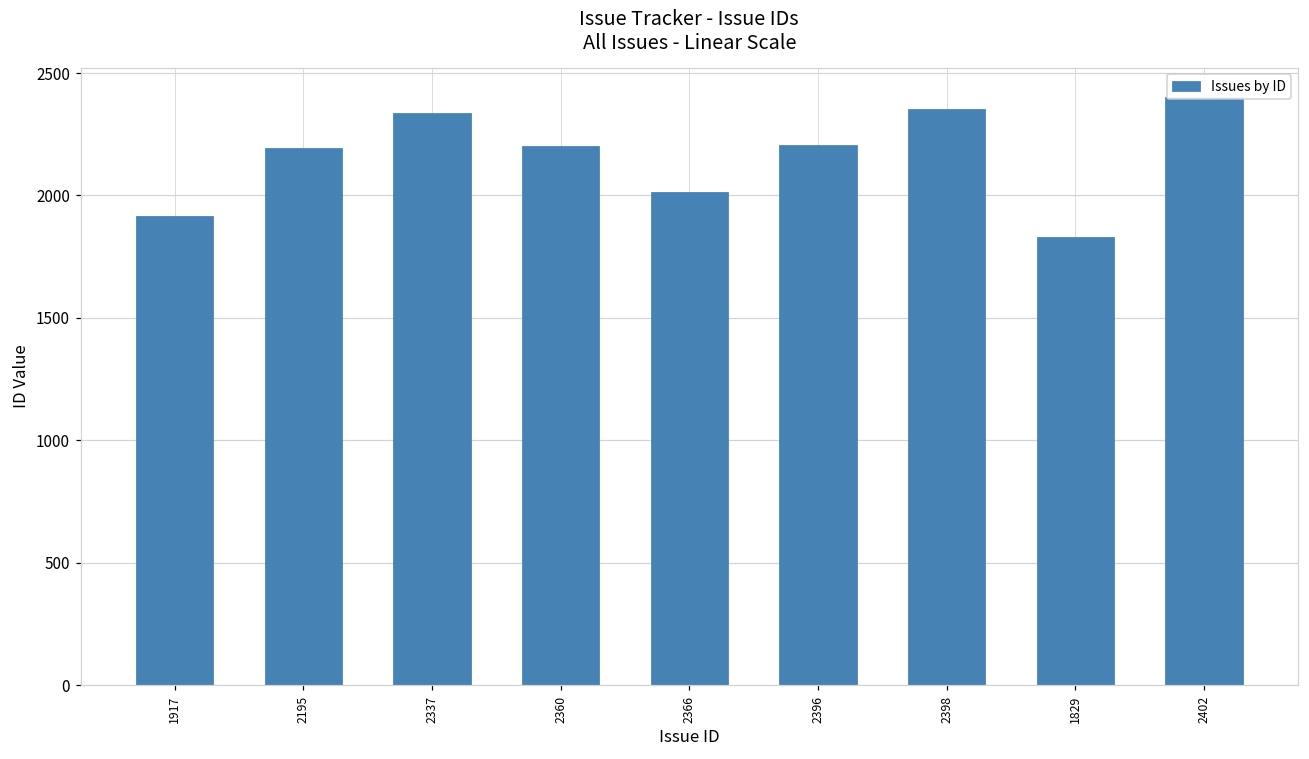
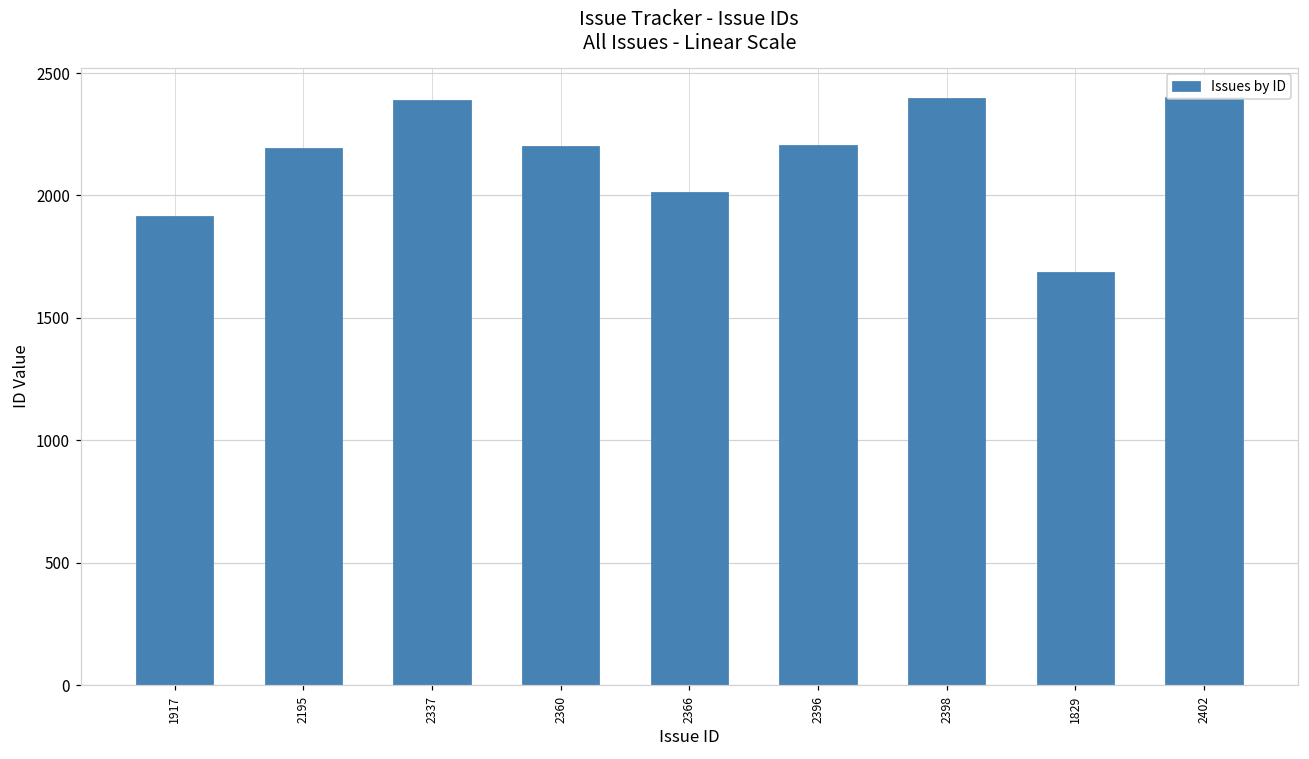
  {
    "1917": 1920,
    "2195": 2200,
-   "2337": 2340,
+   "2337": 2390,
    "2360": 2200,
    "2366": 2020,
    "2396": 2210,
-   "2398": 2350,
-   "1829": 1830
+   "2398": 2400,
+   "1829": 1690
  }
